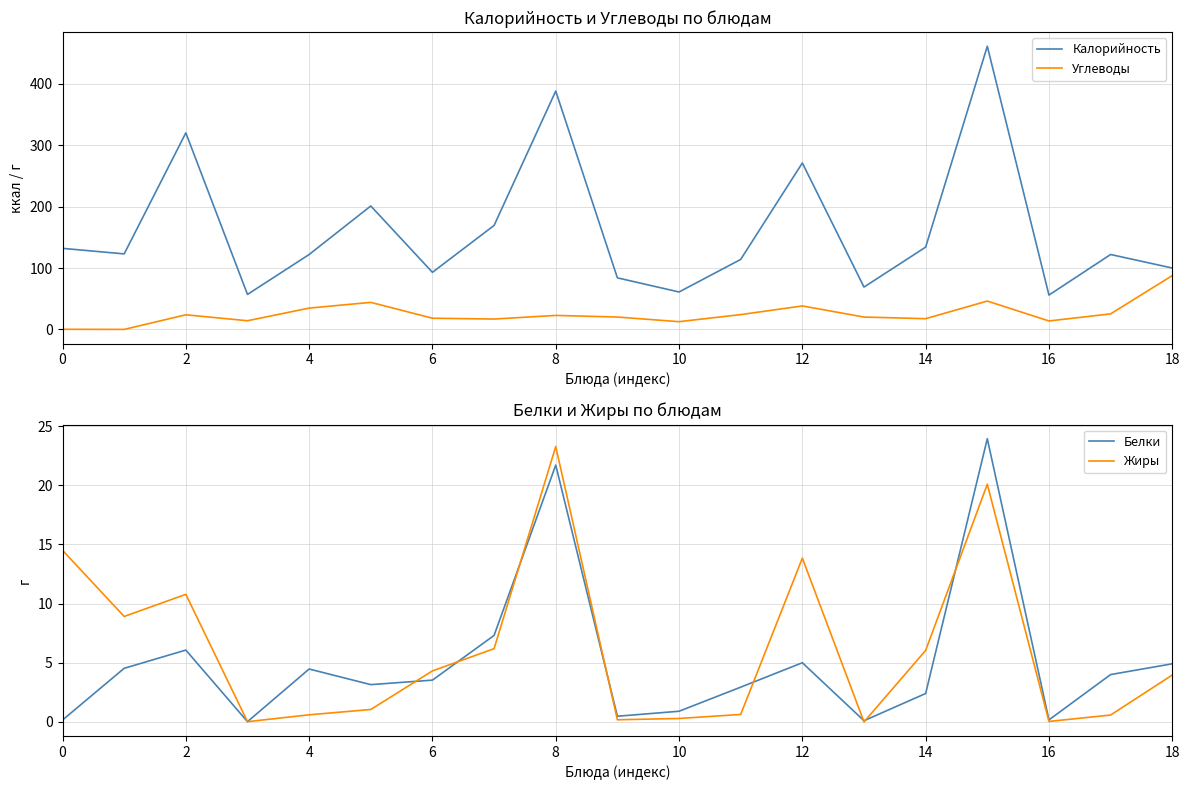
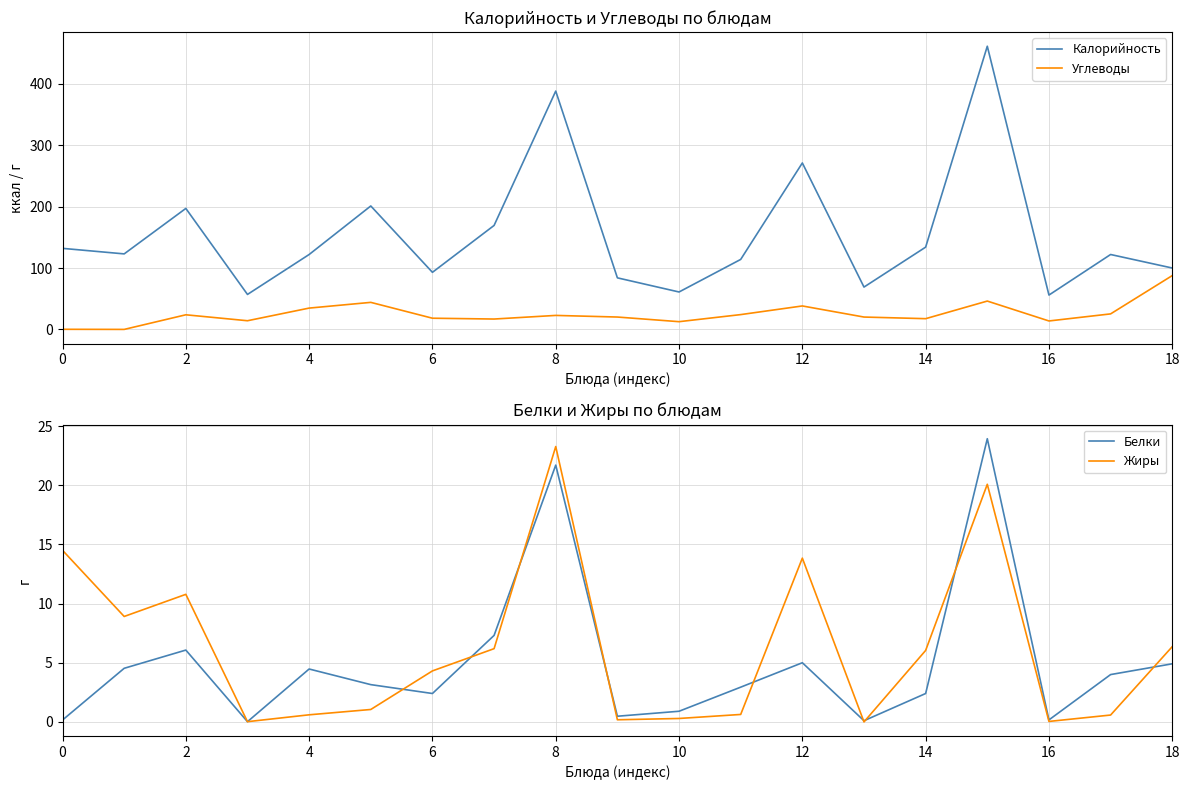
  {
    "Калорийность и Углеводы по блюдам": {
      "Калорийность": {
        "0": 130,
-       "2": 320,
+       "2": 200,
        "4": 120,
        "6": 90,
        "8": 390,
        "10": 60,
        "12": 270,
        "14": 130,
        "16": 60,
        "18": 100
      },
      "Углеводы": {
        "0": 0,
        "2": 20,
        "4": 30,
        "6": 20,
        "8": 20,
        "10": 10,
        "12": 40,
        "14": 20,
        "16": 10,
        "18": 90
      }
    },
    "Белки и Жиры по блюдам": {
      "Белки": {
        "0": 0.2,
        "2": 6.1,
        "4": 4.5,
-       "6": 3.5,
+       "6": 2.4,
        "8": 21.7,
        "10": 0.9,
        "12": 5.0,
        "14": 2.4,
        "18": 4.9
      },
      "Жиры": {
        "0": 14.5,
        "2": 10.8,
        "4": 0.6,
        "6": 4.3,
        "8": 23.3,
        "10": 0.3,
        "12": 13.8,
        "14": 6.0,
-       "18": 4.0
+       "18": 6.4
      }
    }
  }
